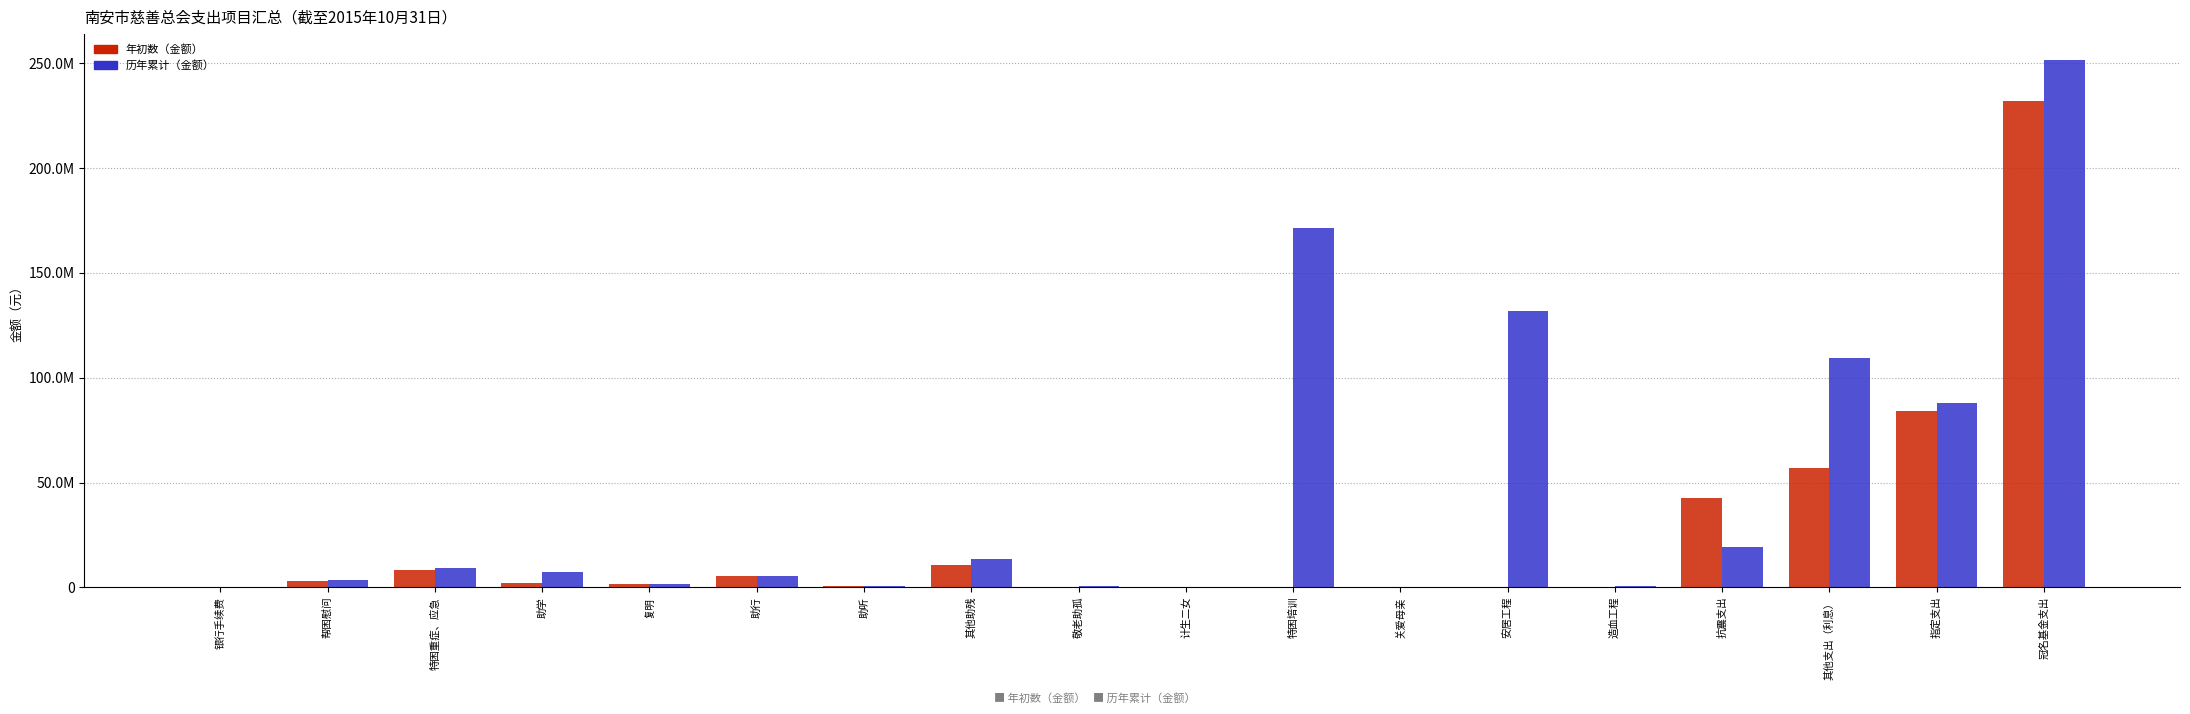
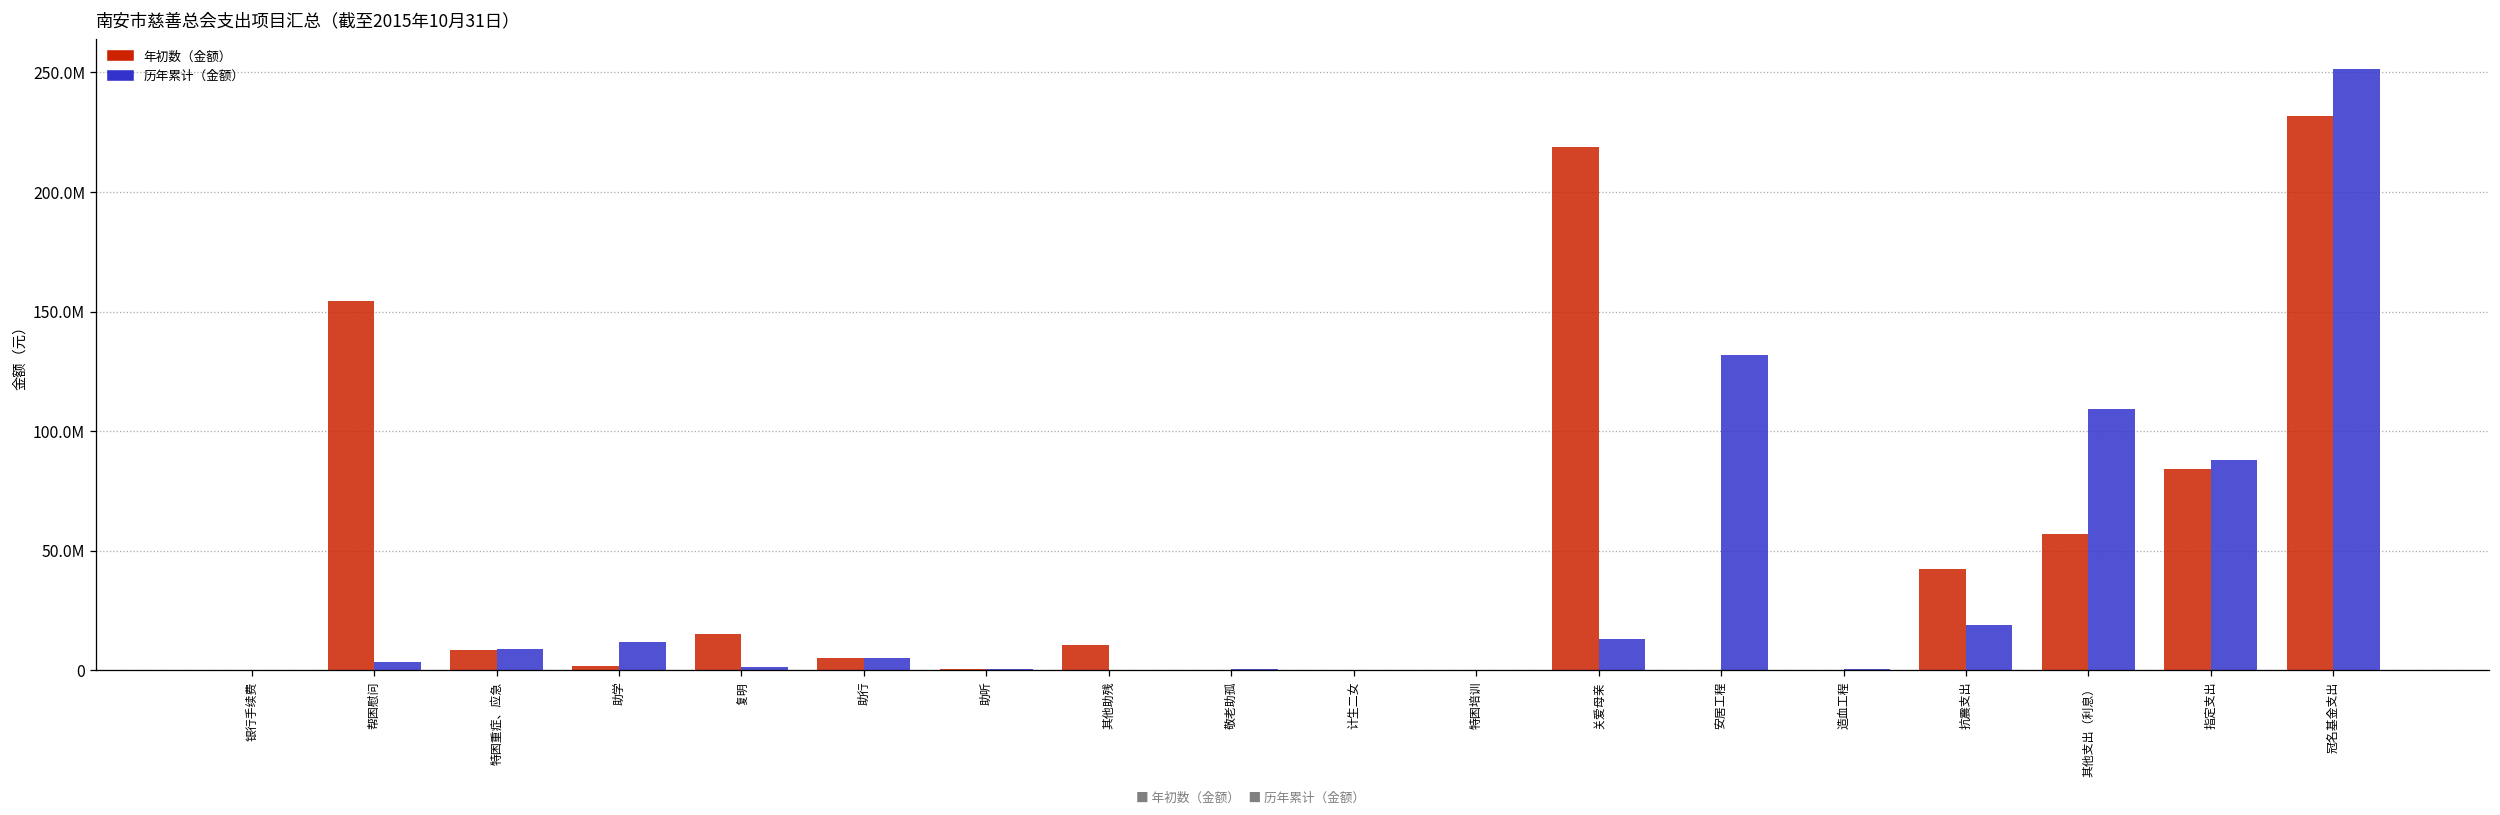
  {
    "年初数（金额）": {
-     "帮困慰问": 3000000,
+     "帮困慰问": 154000000,
      "特困重症、应急": 8000000,
      "助学": 2000000,
-     "复明": 2000000,
+     "复明": 15000000,
      "助行": 5000000,
      "其他助残": 11000000,
-     "关爱母亲": 0,
+     "关爱母亲": 219000000,
      "抗震支出": 42000000,
      "其他支出（利息）": 57000000,
      "指定支出": 84000000,
      "冠名基金支出": 232000000
    },
    "历年累计（金额）": {
      "帮困慰问": 4000000,
      "特困重症、应急": 9000000,
-     "助学": 7000000,
+     "助学": 12000000,
      "复明": 2000000,
      "助行": 5000000,
-     "其他助残": 14000000,
-     "特困培训": 172000000,
-     "关爱母亲": 0,
+     "其他助残": 0,
+     "特困培训": 0,
+     "关爱母亲": 13000000,
      "安居工程": 132000000,
      "抗震支出": 19000000,
      "其他支出（利息）": 109000000,
      "指定支出": 88000000,
      "冠名基金支出": 251000000
    }
  }
